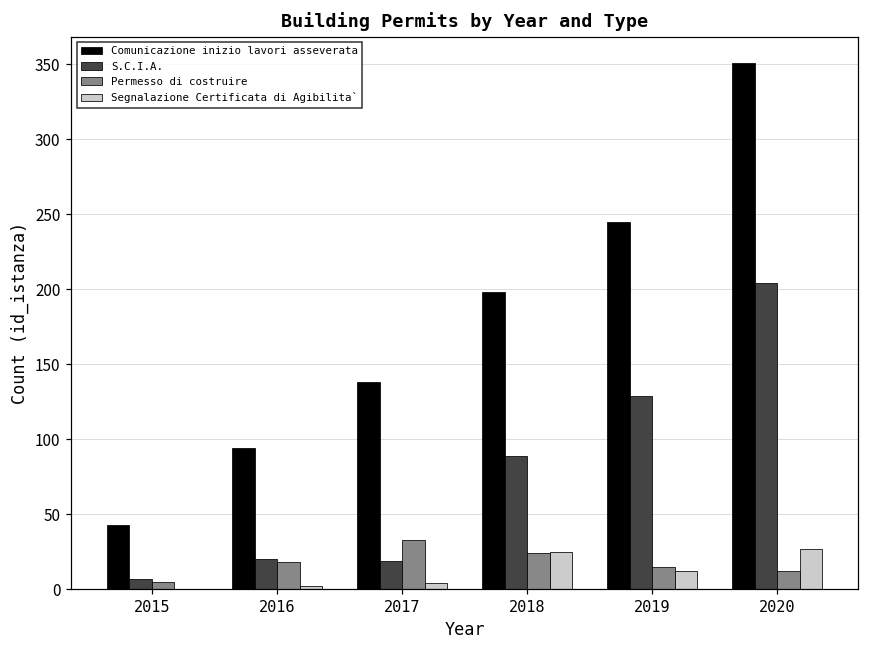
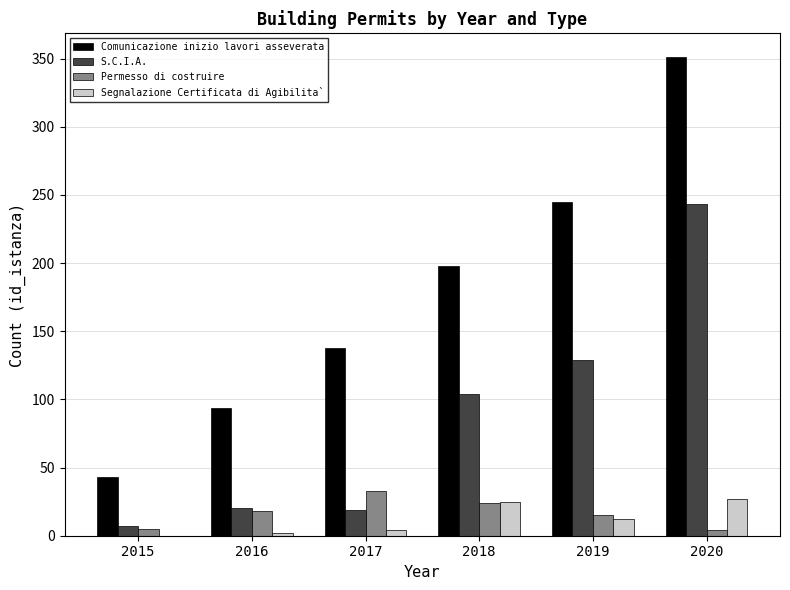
  {
    "Comunicazione inizio lavori asseverata": {
      "2015": 43,
      "2016": 94,
      "2017": 138,
      "2018": 198,
      "2019": 245,
      "2020": 351
    },
    "S.C.I.A.": {
      "2015": 7,
      "2016": 20,
      "2017": 19,
-     "2018": 89,
+     "2018": 104,
      "2019": 129,
-     "2020": 204
+     "2020": 243
    },
    "Permesso di costruire": {
      "2015": 5,
      "2016": 18,
      "2017": 33,
      "2018": 24,
      "2019": 15,
-     "2020": 12
+     "2020": 4
    },
    "Segnalazione Certificata di Agibilita`": {
      "2015": 0,
      "2016": 2,
      "2017": 4,
      "2018": 25,
      "2019": 12,
      "2020": 27
    }
  }
